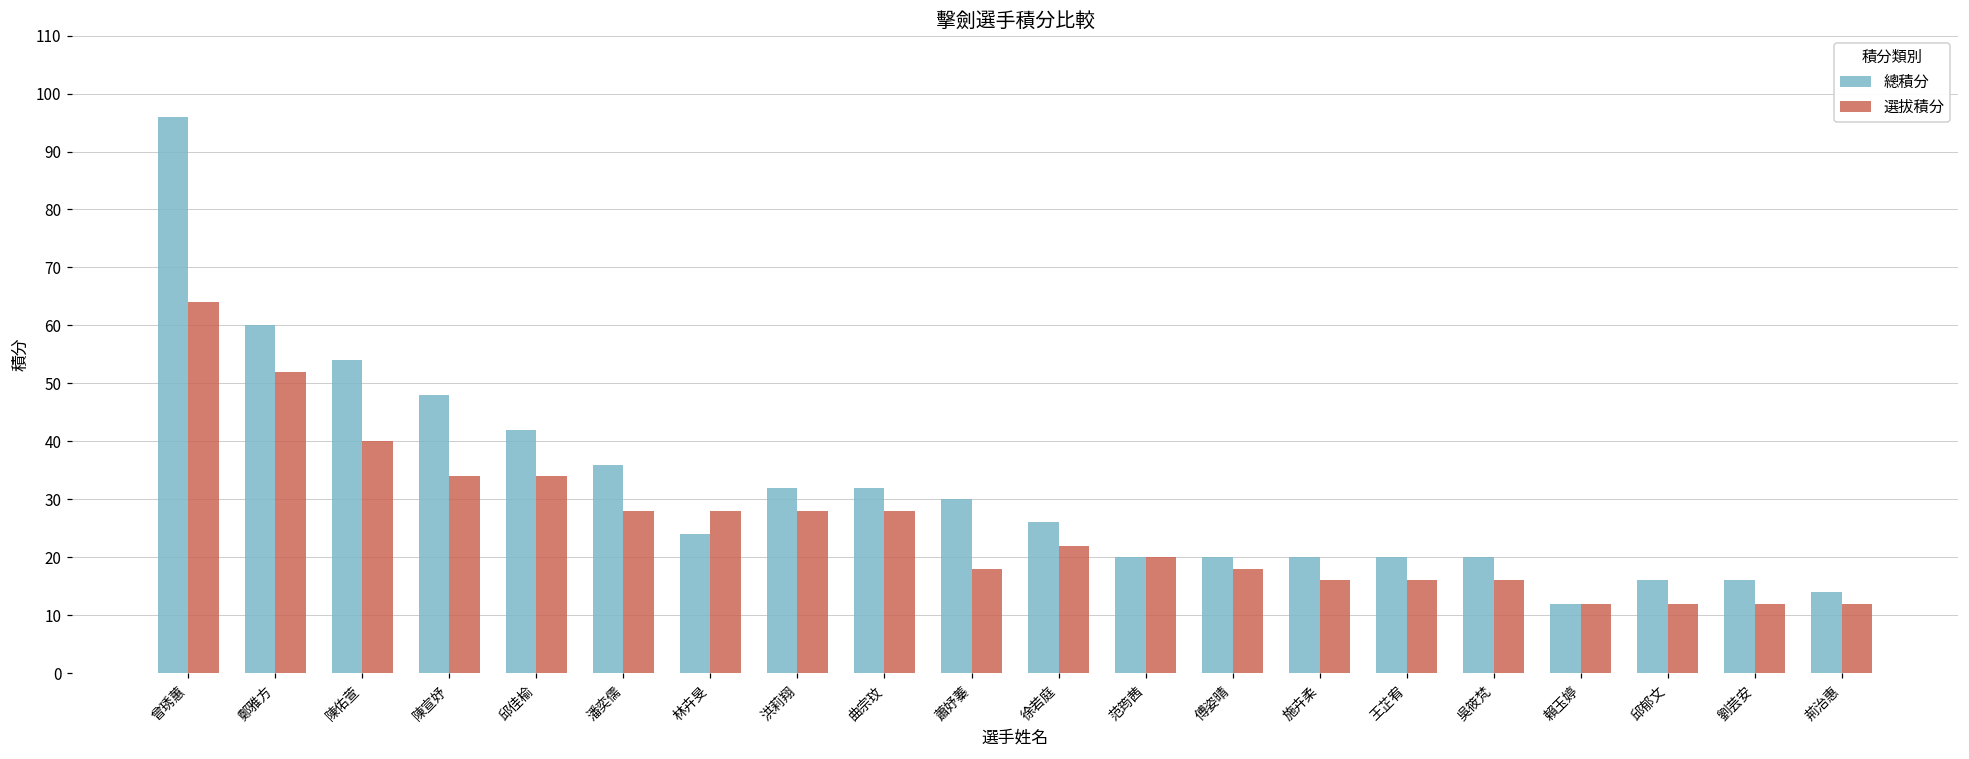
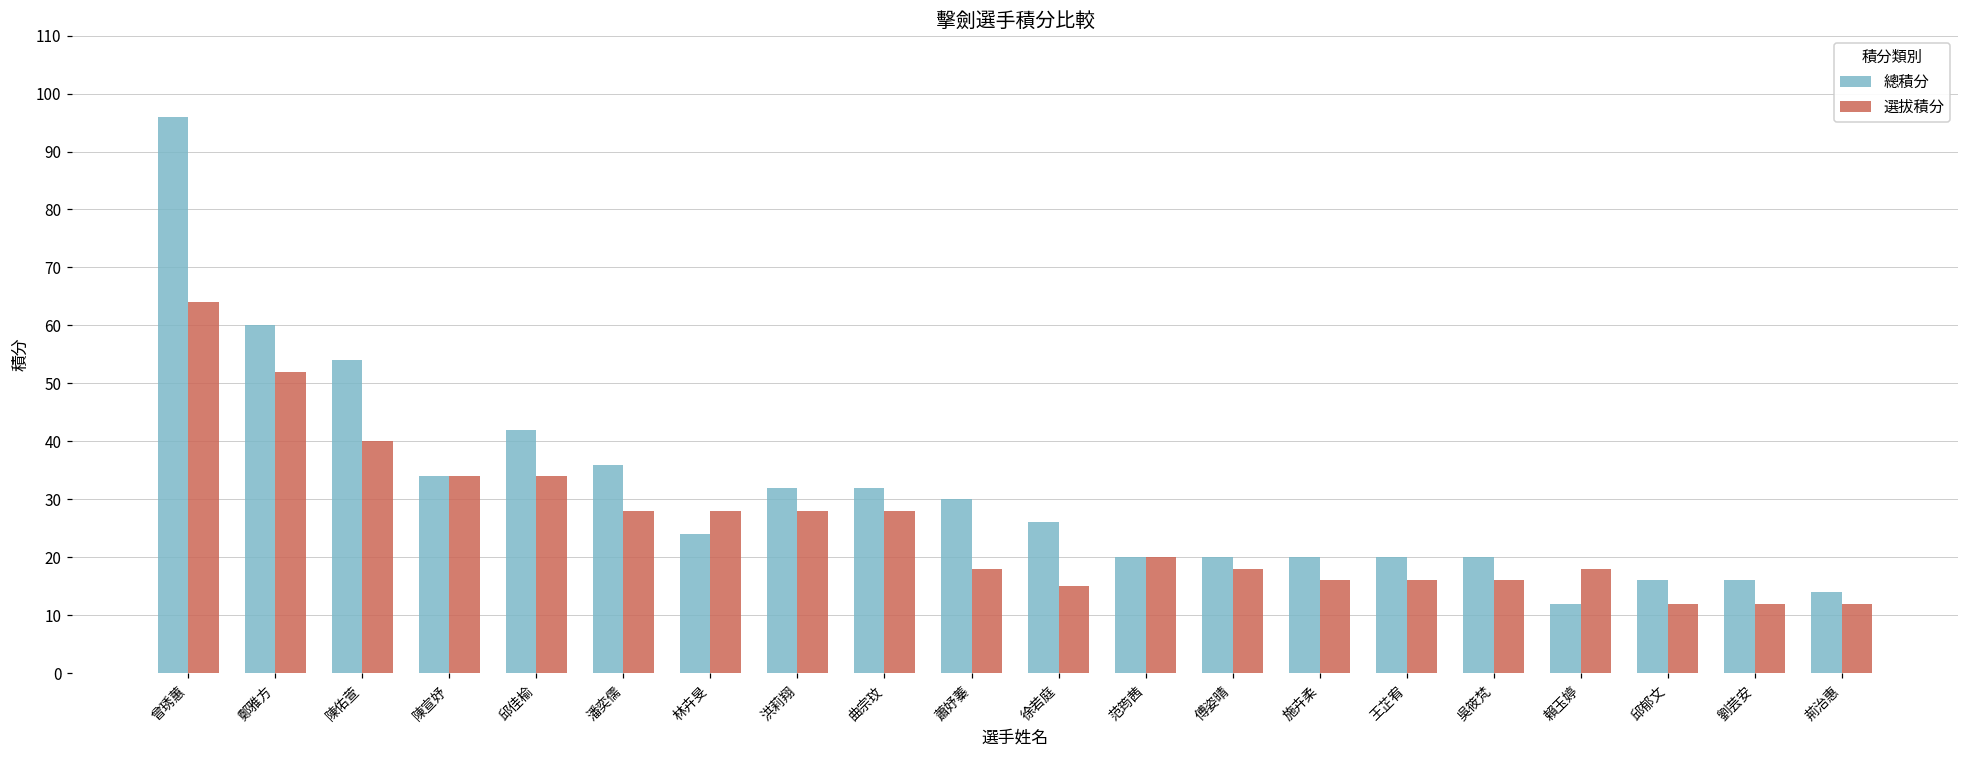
  {
    "總積分": {
      "曾琇蕙": 96,
      "鄭雅方": 60,
      "陳佑萱": 54,
-     "陳宣妤": 48,
+     "陳宣妤": 34,
      "邱佳榆": 42,
      "潘奕儒": 36,
      "林卉旻": 24,
      "洪莉翔": 32,
      "曲宗玟": 32,
      "蕭妤蓁": 30,
      "徐若庭": 26,
      "范筠茜": 20,
      "傅姿晴": 20,
      "施卉柔": 20,
      "王芷宥": 20,
      "吳筱梵": 20,
      "賴玉婷": 12,
      "邱郁文": 16,
      "劉芸安": 16,
      "荊治惠": 14
    },
    "選拔積分": {
      "曾琇蕙": 64,
      "鄭雅方": 52,
      "陳佑萱": 40,
      "陳宣妤": 34,
      "邱佳榆": 34,
      "潘奕儒": 28,
      "林卉旻": 28,
      "洪莉翔": 28,
      "曲宗玟": 28,
      "蕭妤蓁": 18,
-     "徐若庭": 22,
+     "徐若庭": 15,
      "范筠茜": 20,
      "傅姿晴": 18,
      "施卉柔": 16,
      "王芷宥": 16,
      "吳筱梵": 16,
-     "賴玉婷": 12,
+     "賴玉婷": 18,
      "邱郁文": 12,
      "劉芸安": 12,
      "荊治惠": 12
    }
  }
